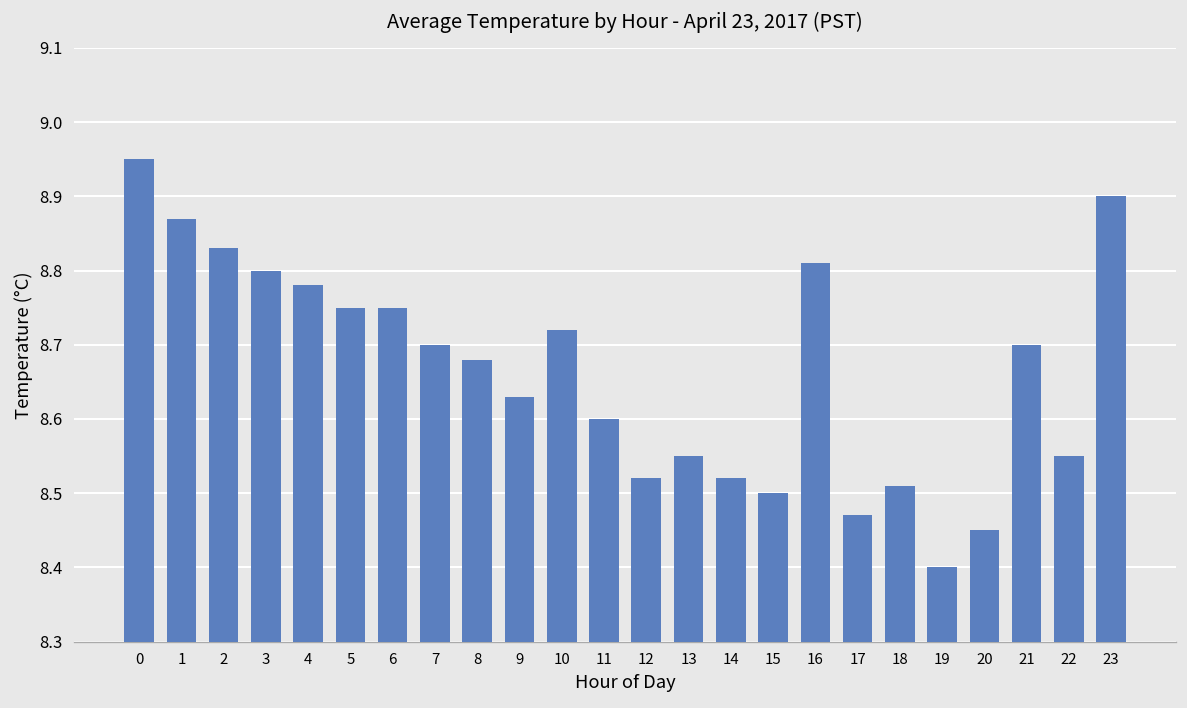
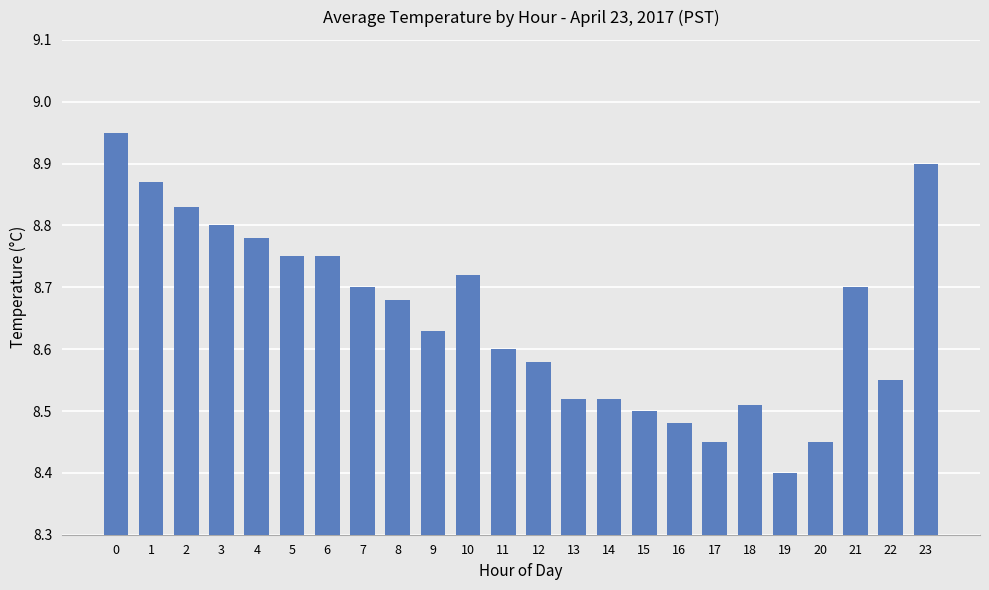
  {
    "0": 8.95,
    "1": 8.87,
    "2": 8.83,
    "3": 8.80,
    "4": 8.78,
    "5": 8.75,
    "6": 8.75,
    "7": 8.70,
    "8": 8.68,
    "9": 8.63,
    "10": 8.72,
    "11": 8.60,
-   "12": 8.52,
-   "13": 8.55,
+   "12": 8.58,
+   "13": 8.52,
    "14": 8.52,
    "15": 8.50,
-   "16": 8.81,
-   "17": 8.47,
+   "16": 8.48,
+   "17": 8.45,
    "18": 8.51,
    "19": 8.40,
    "20": 8.45,
    "21": 8.70,
    "22": 8.55,
    "23": 8.90
  }
